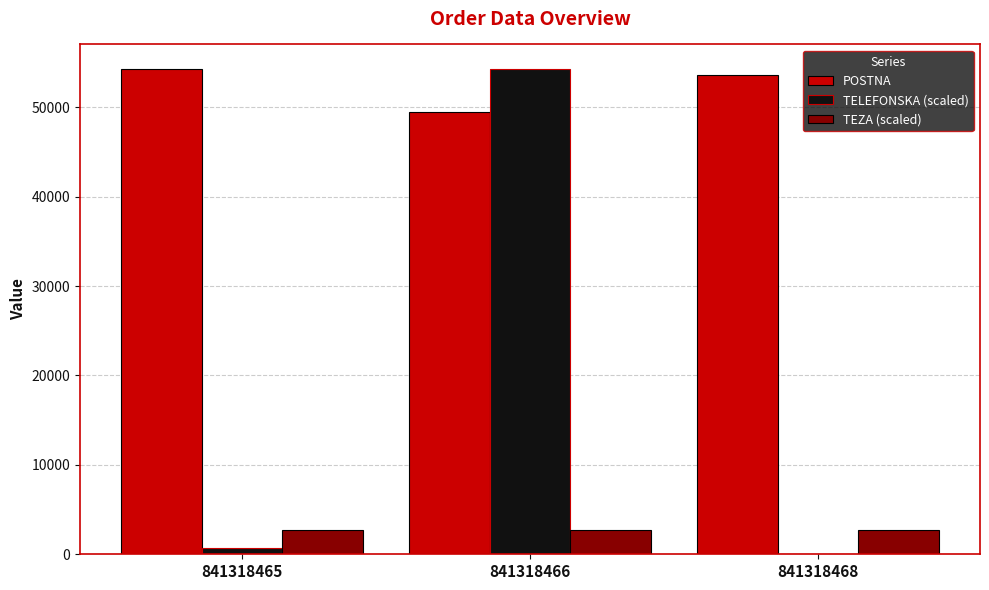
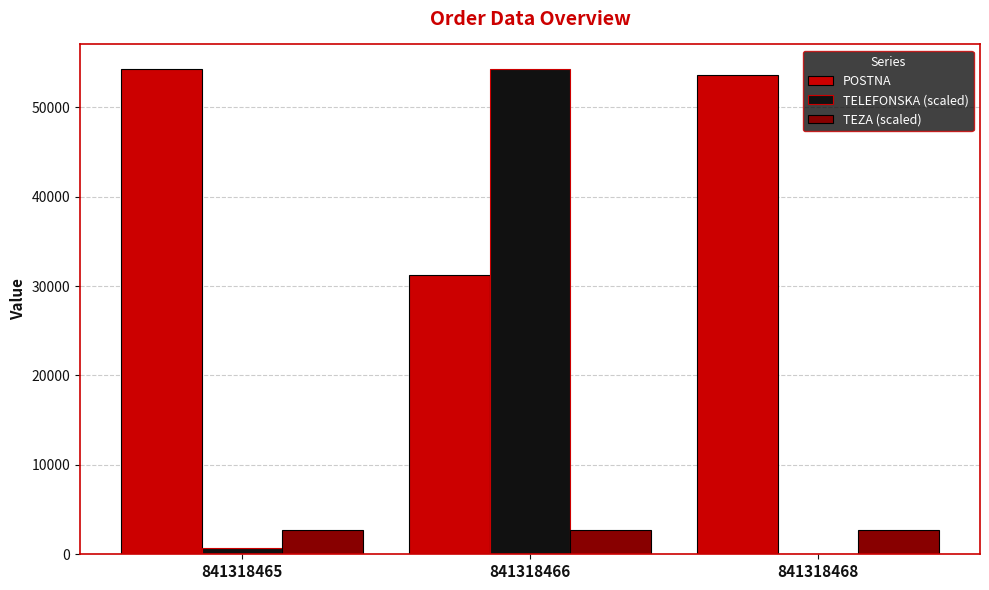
  {
    "POSTNA": {
      "841318465": 54000,
-     "841318466": 49000,
+     "841318466": 31000,
      "841318468": 54000
    },
    "TELEFONSKA (scaled)": {
      "841318465": 1000,
      "841318466": 54000
    },
    "TEZA (scaled)": {
      "841318465": 3000,
      "841318466": 3000,
      "841318468": 3000
    }
  }
